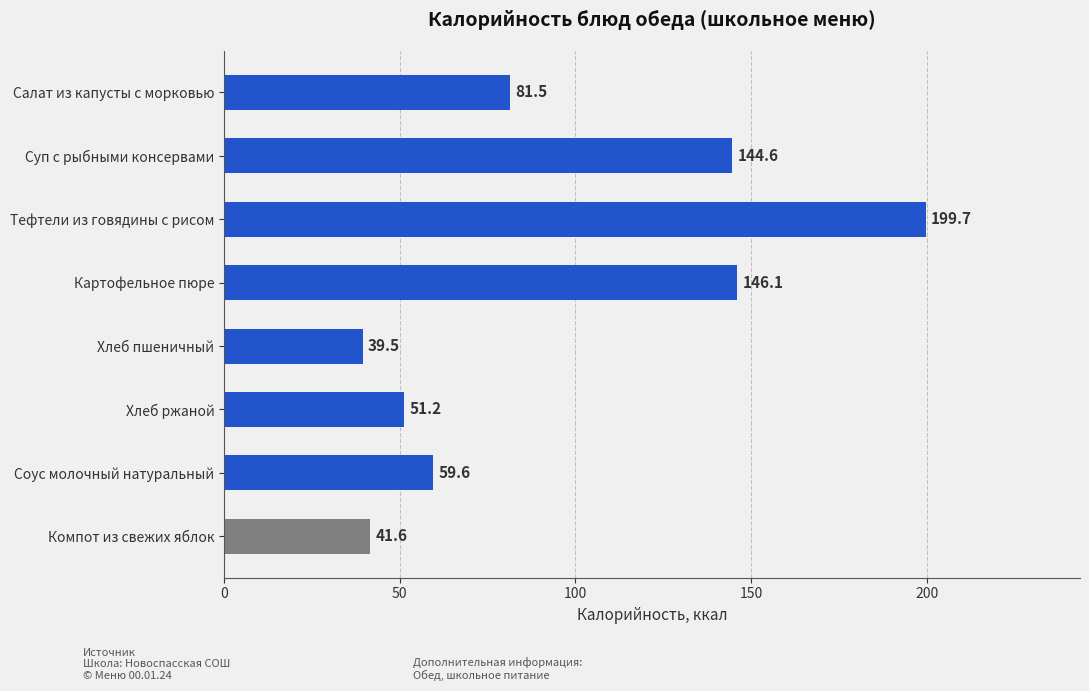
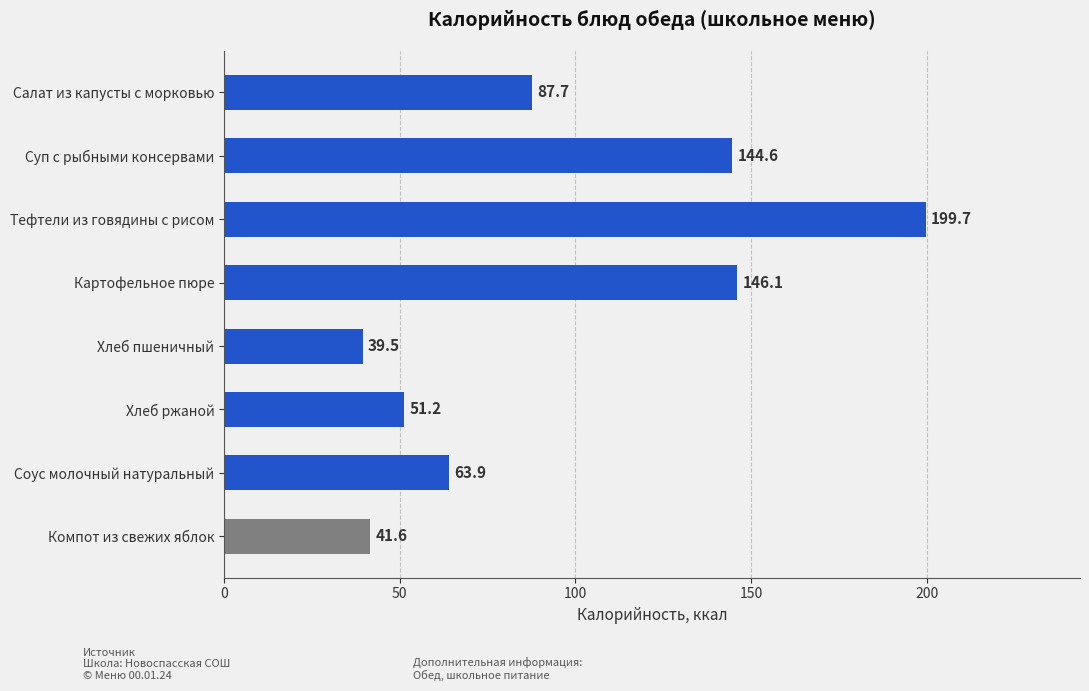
  {
-   "Салат из капусты с морковью": 81.5,
+   "Салат из капусты с морковью": 87.7,
    "Суп с рыбными консервами": 144.6,
    "Тефтели из говядины с рисом": 199.7,
    "Картофельное пюре": 146.1,
    "Хлеб пшеничный": 39.5,
    "Хлеб ржаной": 51.2,
-   "Соус молочный натуральный": 59.6,
+   "Соус молочный натуральный": 63.9,
    "Компот из свежих яблок": 41.6
  }
